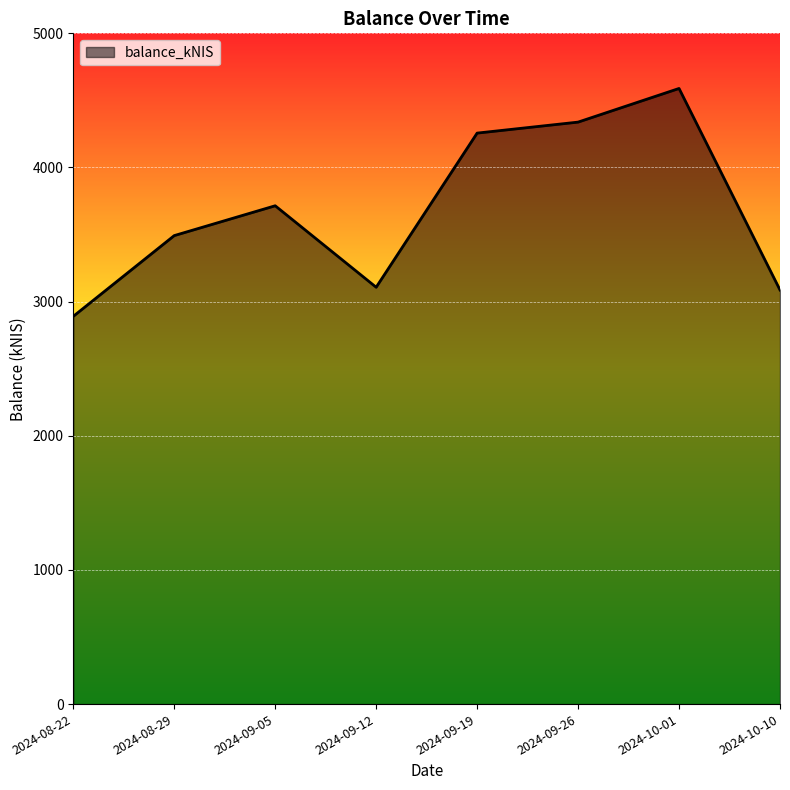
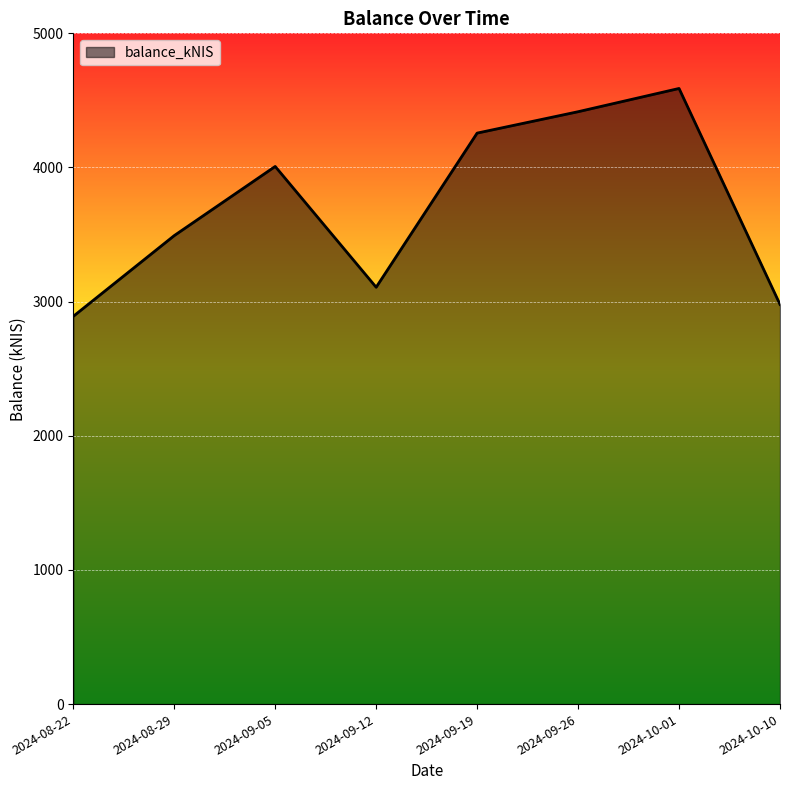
  {
    "2024-08-22": 2890,
    "2024-08-29": 3490,
-   "2024-09-05": 3710,
+   "2024-09-05": 4010,
    "2024-09-12": 3110,
    "2024-09-19": 4260,
-   "2024-09-26": 4340,
+   "2024-09-26": 4420,
    "2024-10-01": 4590,
-   "2024-10-10": 3090
+   "2024-10-10": 2980
  }
